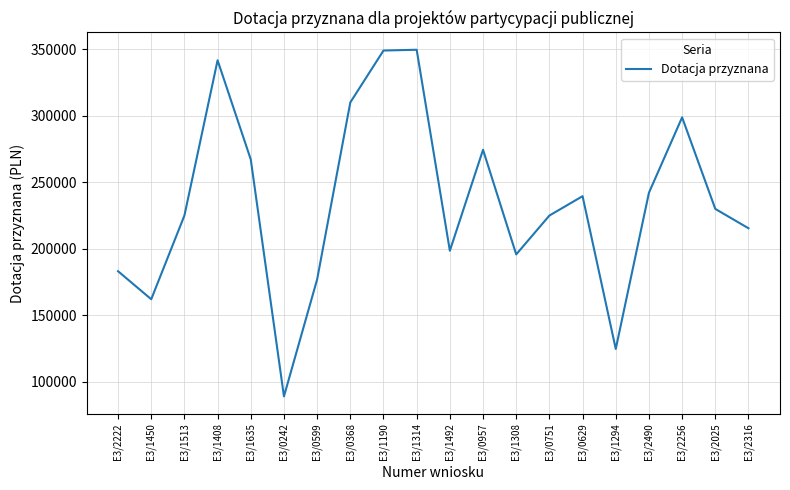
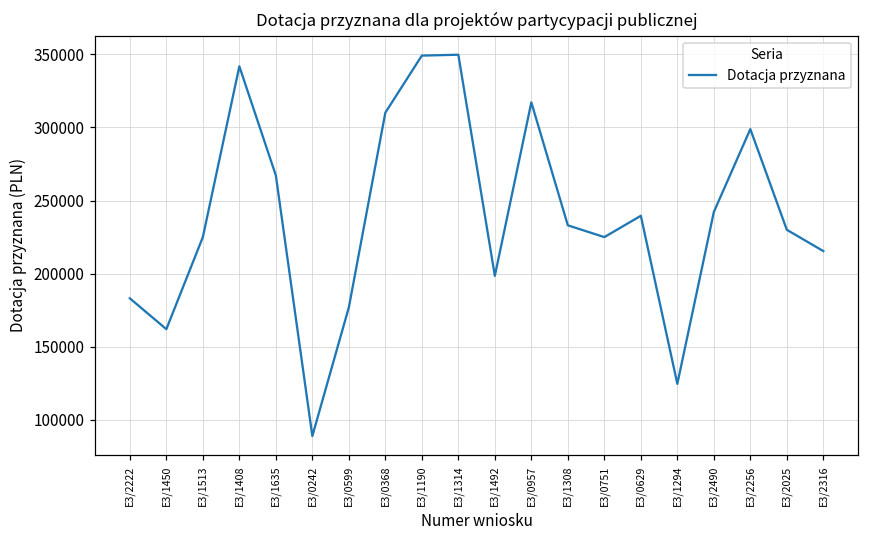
  {
    "E3/2222": 183000,
    "E3/1450": 162000,
    "E3/1513": 225000,
    "E3/1408": 342000,
    "E3/1635": 267000,
    "E3/0242": 89000,
    "E3/0599": 177000,
    "E3/0368": 310000,
    "E3/1190": 349000,
    "E3/1314": 350000,
    "E3/1492": 199000,
-   "E3/0957": 275000,
-   "E3/1308": 196000,
+   "E3/0957": 317000,
+   "E3/1308": 233000,
    "E3/0751": 225000,
    "E3/0629": 240000,
    "E3/1294": 125000,
    "E3/2490": 242000,
    "E3/2256": 299000,
    "E3/2025": 230000,
    "E3/2316": 215000
  }
